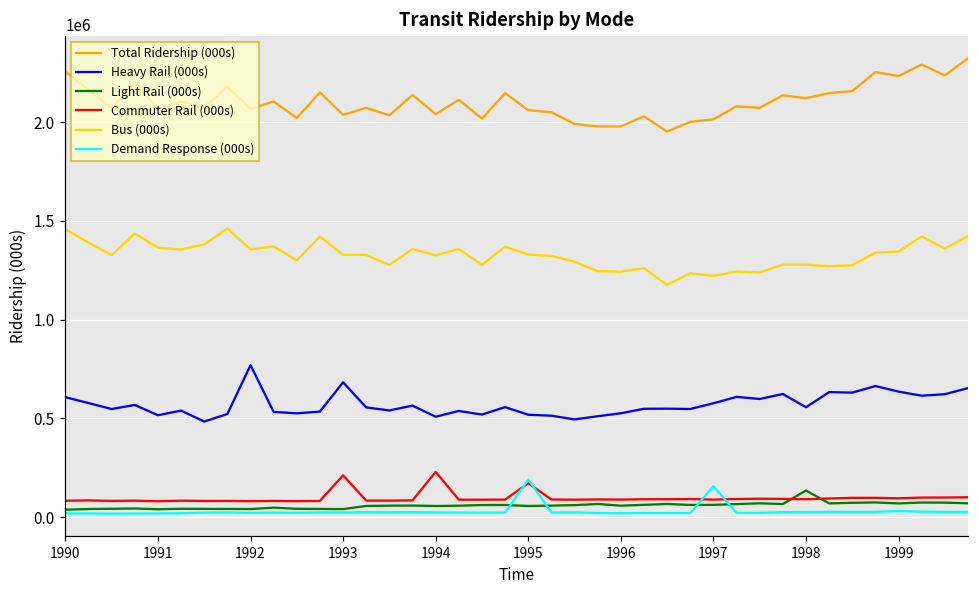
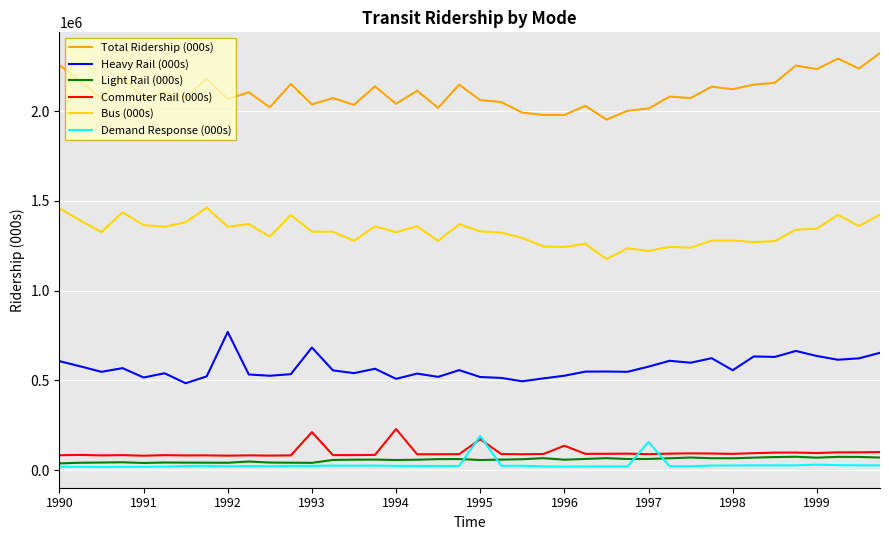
  {
    "Heavy Rail (000s)": {
      "1990": 610000,
      "1991": 520000,
      "1992": 770000,
      "1993": 680000,
      "1994": 510000,
      "1995": 520000,
      "1996": 530000,
      "1997": 580000,
      "1998": 560000,
      "1999": 640000
    },
    "Light Rail (000s)": {
      "1990": 40000,
      "1991": 40000,
      "1992": 40000,
      "1993": 40000,
      "1994": 60000,
      "1995": 60000,
      "1996": 60000,
      "1997": 60000,
-     "1998": 130000,
+     "1998": 70000,
      "1999": 70000
    },
    "Commuter Rail (000s)": {
      "1990": 80000,
      "1991": 80000,
      "1992": 80000,
      "1993": 210000,
      "1994": 230000,
      "1995": 170000,
-     "1996": 90000,
+     "1996": 140000,
      "1997": 90000,
      "1998": 90000,
      "1999": 90000
    },
    "Demand Response (000s)": {
      "1990": 20000,
      "1991": 20000,
      "1992": 20000,
      "1993": 20000,
      "1994": 20000,
      "1995": 190000,
      "1996": 20000,
      "1997": 160000,
      "1998": 30000,
      "1999": 30000
    }
  }
